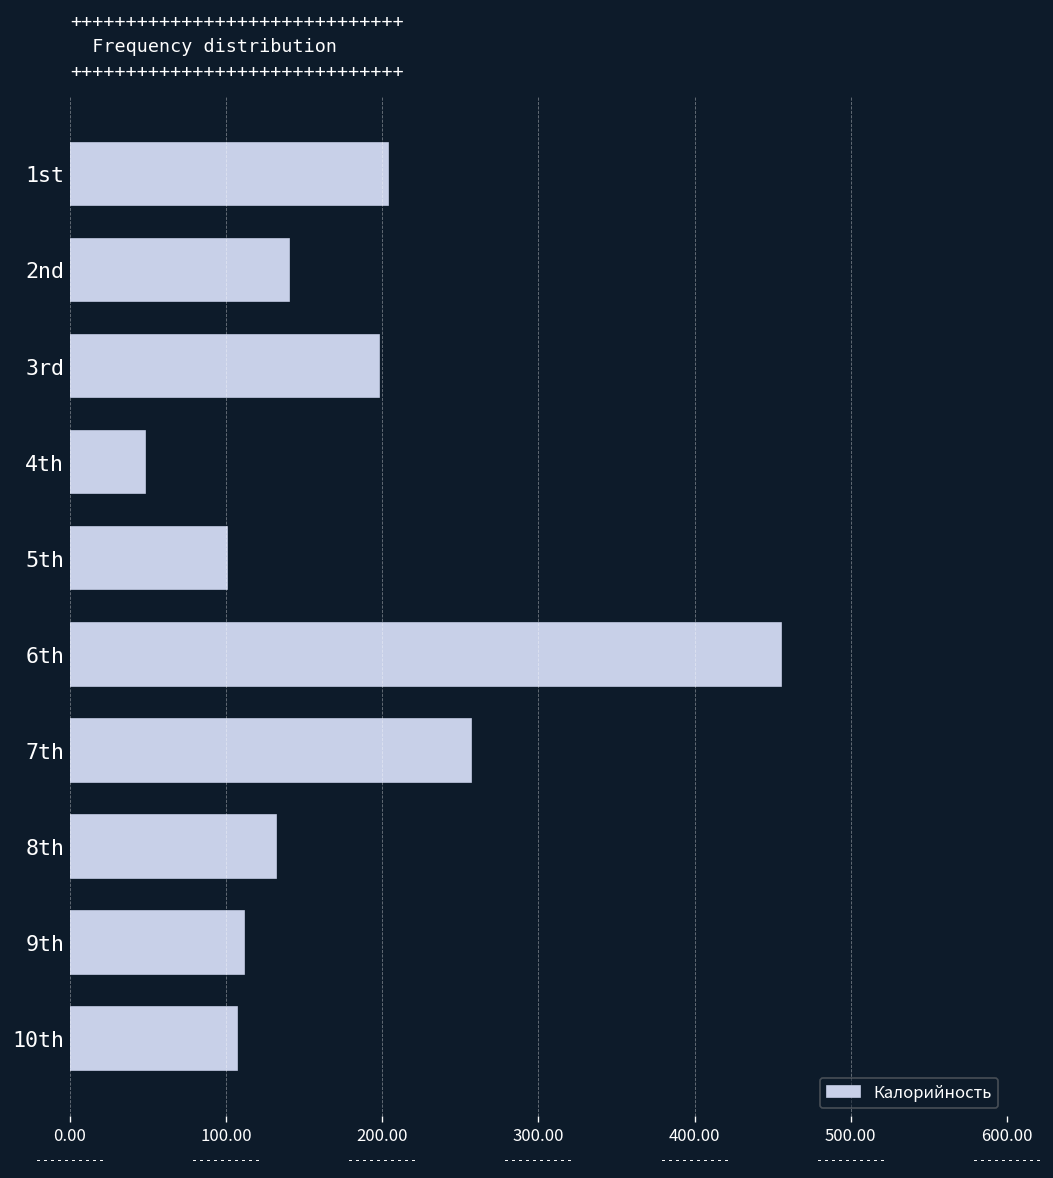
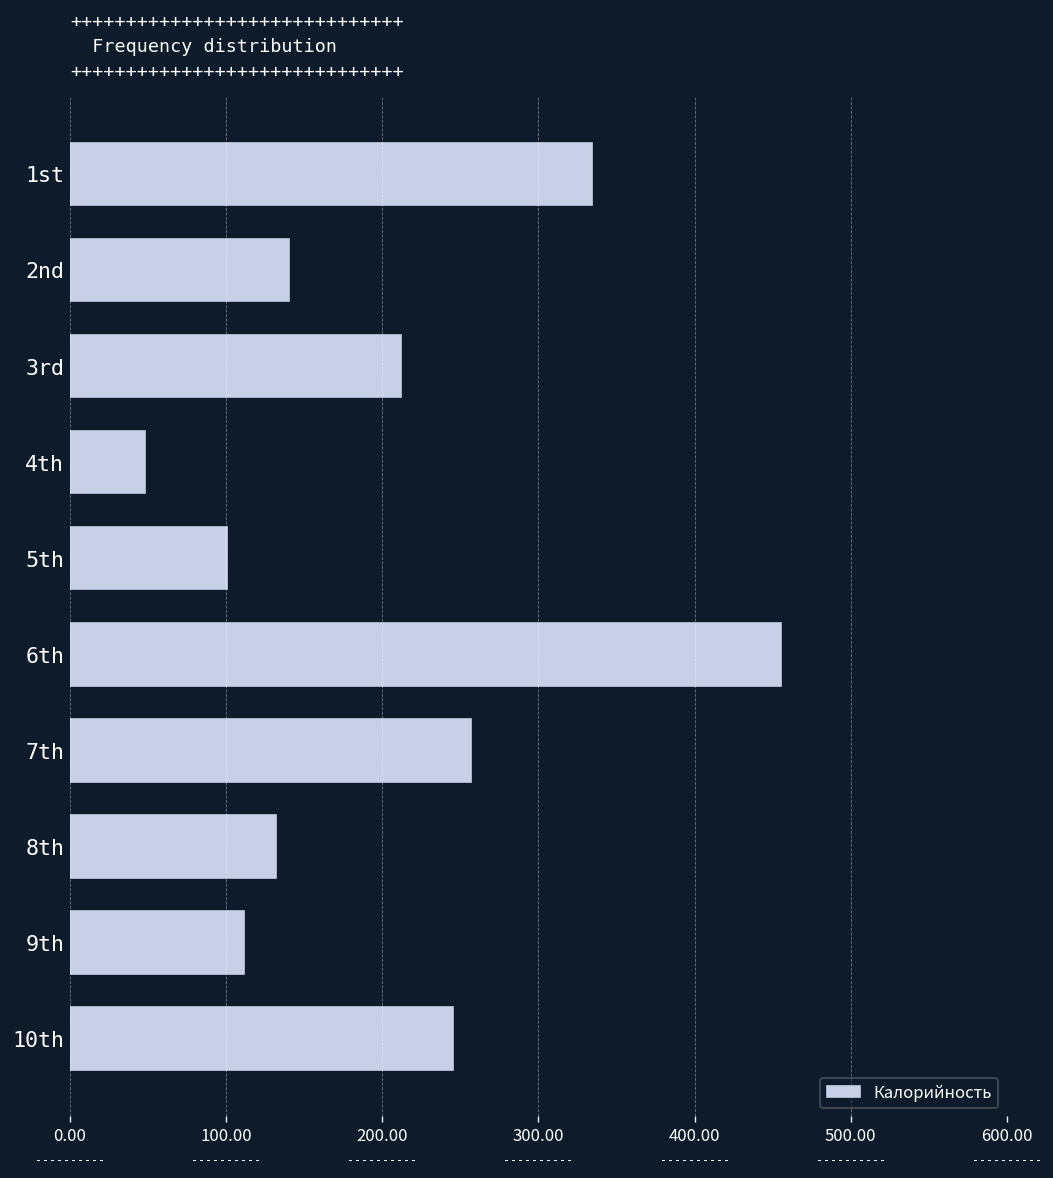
  {
-   "1st": 204,
+   "1st": 334,
    "2nd": 140,
-   "3rd": 198,
+   "3rd": 212,
    "4th": 48,
    "5th": 100,
    "6th": 455,
    "7th": 257,
    "8th": 132,
    "9th": 112,
-   "10th": 107
+   "10th": 246
  }
